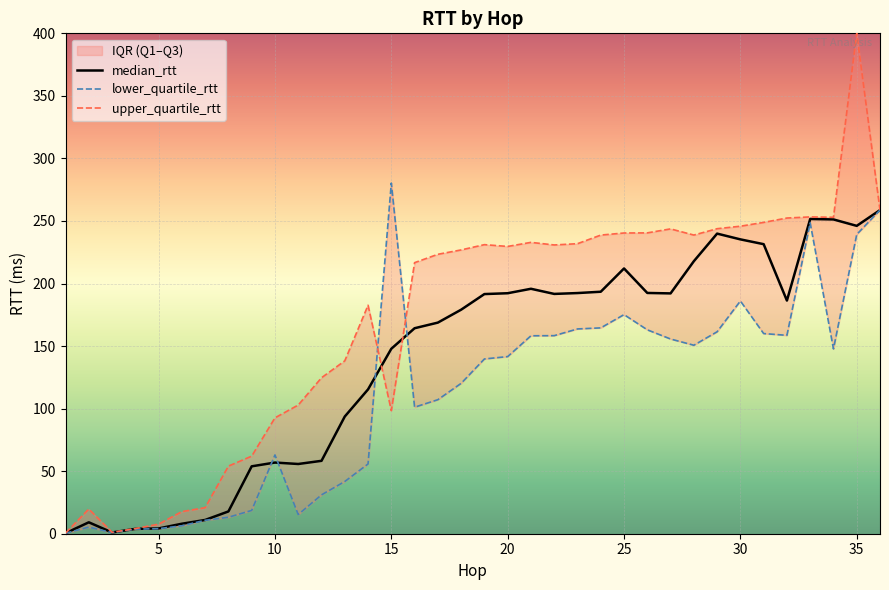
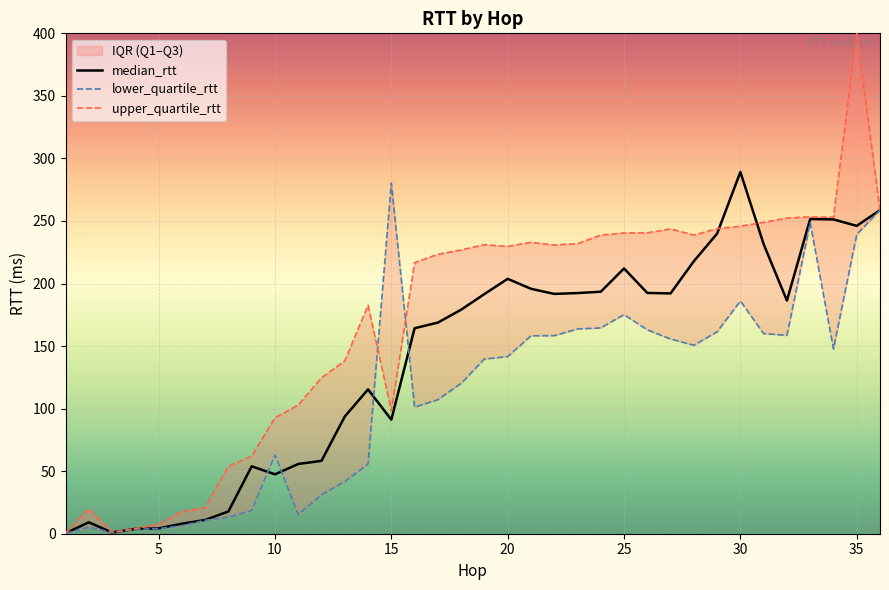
  {
    "median_rtt": {
-     "10": 57,
-     "15": 148,
-     "20": 192,
+     "10": 47,
+     "15": 91,
+     "20": 204,
      "25": 212,
-     "30": 235,
+     "30": 289,
      "35": 246
    },
    "lower_quartile_rtt": {
      "10": 63,
      "20": 142,
      "25": 175,
      "30": 186,
      "35": 239
    }
  }
